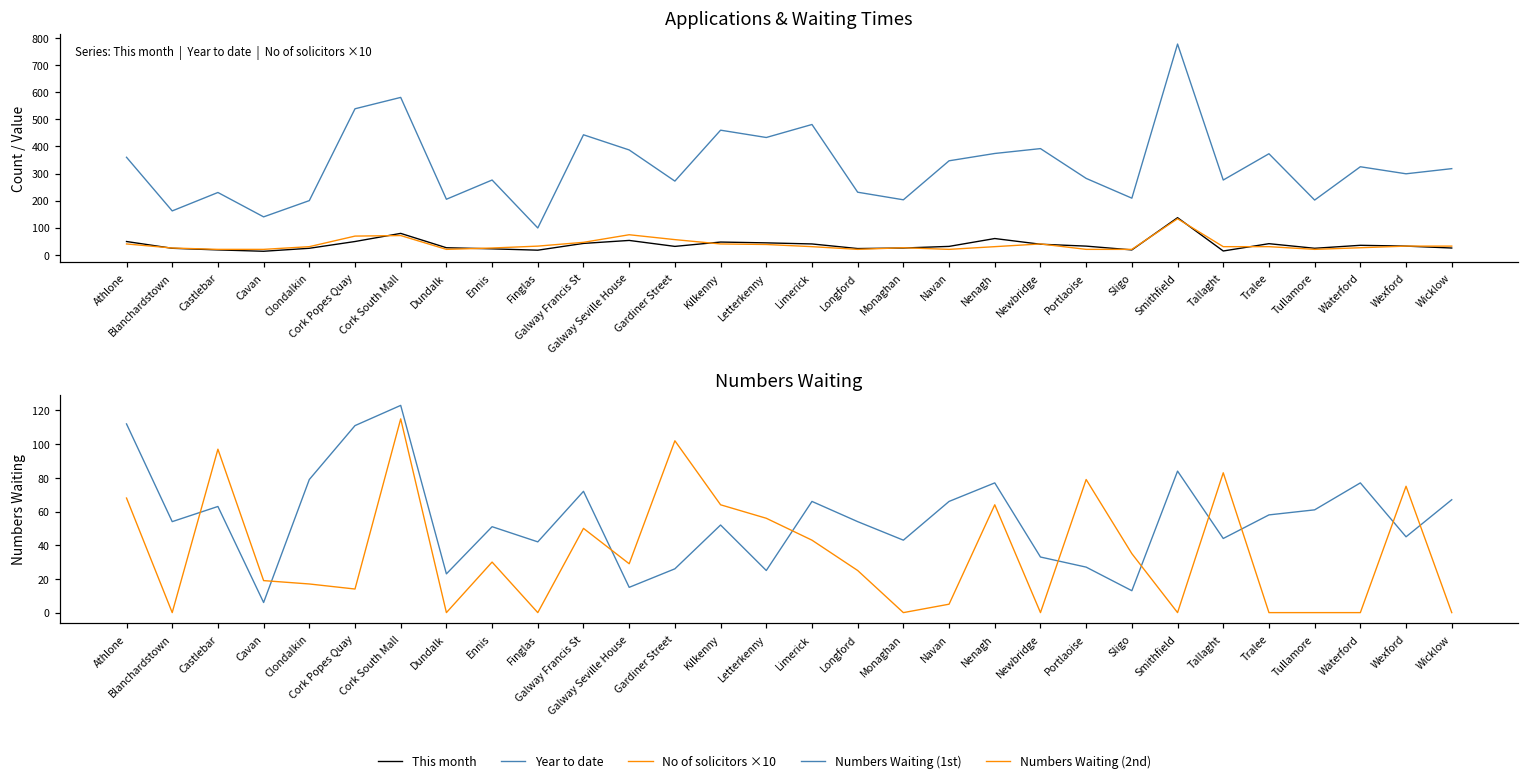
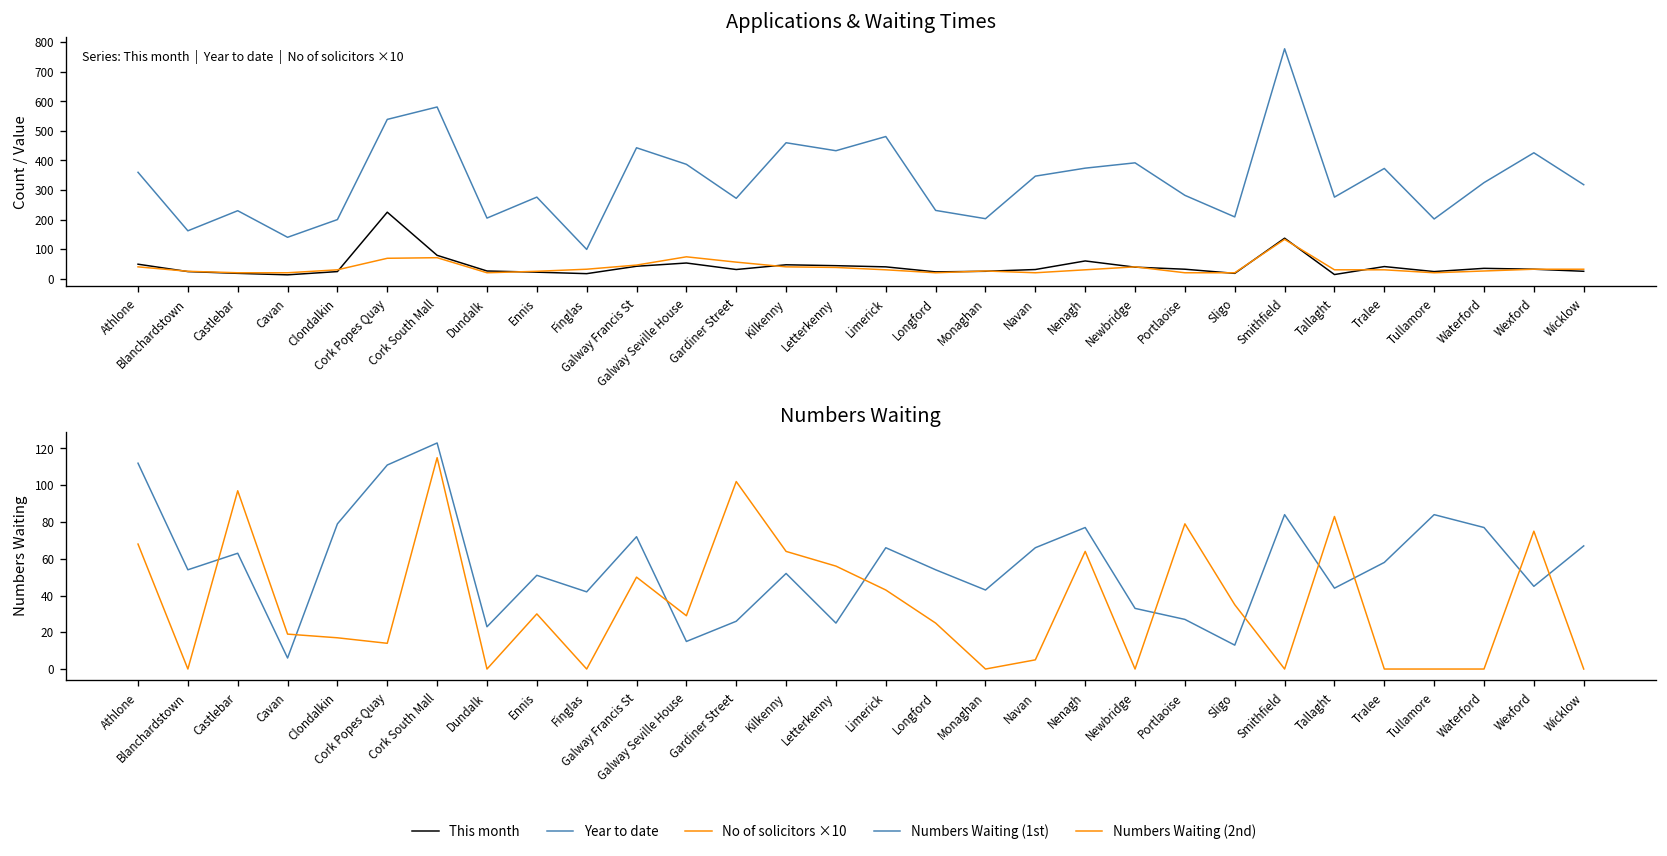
  {
    "Applications & Waiting Times": {
      "This month": {
-       "Cork Popes Quay": 50,
+       "Cork Popes Quay": 230,
        "Finglas": 20,
        "Galway Seville House": 50,
        "Gardiner Street": 30,
        "Navan": 30,
        "Nenagh": 60,
        "Portlaoise": 30,
        "Tallaght": 10,
        "Tralee": 40
      },
      "Year to date": {
        "Athlone": 360,
        "Blanchardstown": 160,
        "Castlebar": 230,
        "Cavan": 140,
        "Clondalkin": 200,
        "Cork Popes Quay": 540,
        "Cork South Mall": 580,
        "Dundalk": 210,
        "Ennis": 280,
        "Finglas": 100,
        "Galway Francis St": 440,
        "Galway Seville House": 390,
        "Gardiner Street": 270,
        "Kilkenny": 460,
        "Letterkenny": 430,
        "Limerick": 480,
        "Longford": 230,
        "Monaghan": 200,
        "Navan": 350,
        "Nenagh": 370,
        "Newbridge": 390,
        "Portlaoise": 280,
        "Sligo": 210,
        "Smithfield": 780,
        "Tallaght": 280,
        "Tralee": 370,
        "Tullamore": 200,
        "Waterford": 330,
-       "Wexford": 300,
+       "Wexford": 430,
        "Wicklow": 320
      },
      "No of solicitors ×10": {
        "Cork Popes Quay": 70,
        "Finglas": 30,
        "Galway Seville House": 70,
        "Gardiner Street": 60,
        "Navan": 20,
        "Nenagh": 30,
        "Portlaoise": 20,
        "Tallaght": 30,
        "Tralee": 30
      }
    },
    "Numbers Waiting": {
      "Numbers Waiting (1st)": {
        "Athlone": 112,
        "Blanchardstown": 54,
        "Castlebar": 63,
        "Cavan": 6,
        "Clondalkin": 79,
        "Cork Popes Quay": 111,
        "Cork South Mall": 123,
        "Dundalk": 23,
        "Ennis": 51,
        "Finglas": 42,
        "Galway Francis St": 72,
        "Galway Seville House": 15,
        "Gardiner Street": 26,
        "Kilkenny": 52,
        "Letterkenny": 25,
        "Limerick": 66,
        "Longford": 54,
        "Monaghan": 43,
        "Navan": 66,
        "Nenagh": 77,
        "Newbridge": 33,
        "Portlaoise": 27,
        "Sligo": 13,
        "Smithfield": 84,
        "Tallaght": 44,
        "Tralee": 58,
-       "Tullamore": 61,
+       "Tullamore": 84,
        "Waterford": 77,
        "Wexford": 45,
        "Wicklow": 67
      },
      "Numbers Waiting (2nd)": {
        "Athlone": 68,
        "Blanchardstown": 0,
        "Castlebar": 97,
        "Cavan": 19,
        "Clondalkin": 17,
        "Cork Popes Quay": 14,
        "Cork South Mall": 115,
        "Dundalk": 0,
        "Ennis": 30,
        "Finglas": 0,
        "Galway Francis St": 50,
        "Galway Seville House": 29,
        "Gardiner Street": 102,
        "Kilkenny": 64,
        "Letterkenny": 56,
        "Limerick": 43,
        "Longford": 25,
        "Monaghan": 0,
        "Navan": 5,
        "Nenagh": 64,
        "Newbridge": 0,
        "Portlaoise": 79,
        "Sligo": 35,
        "Smithfield": 0,
        "Tallaght": 83,
        "Tralee": 0,
        "Tullamore": 0,
        "Waterford": 0,
        "Wexford": 75,
        "Wicklow": 0
      }
    }
  }
